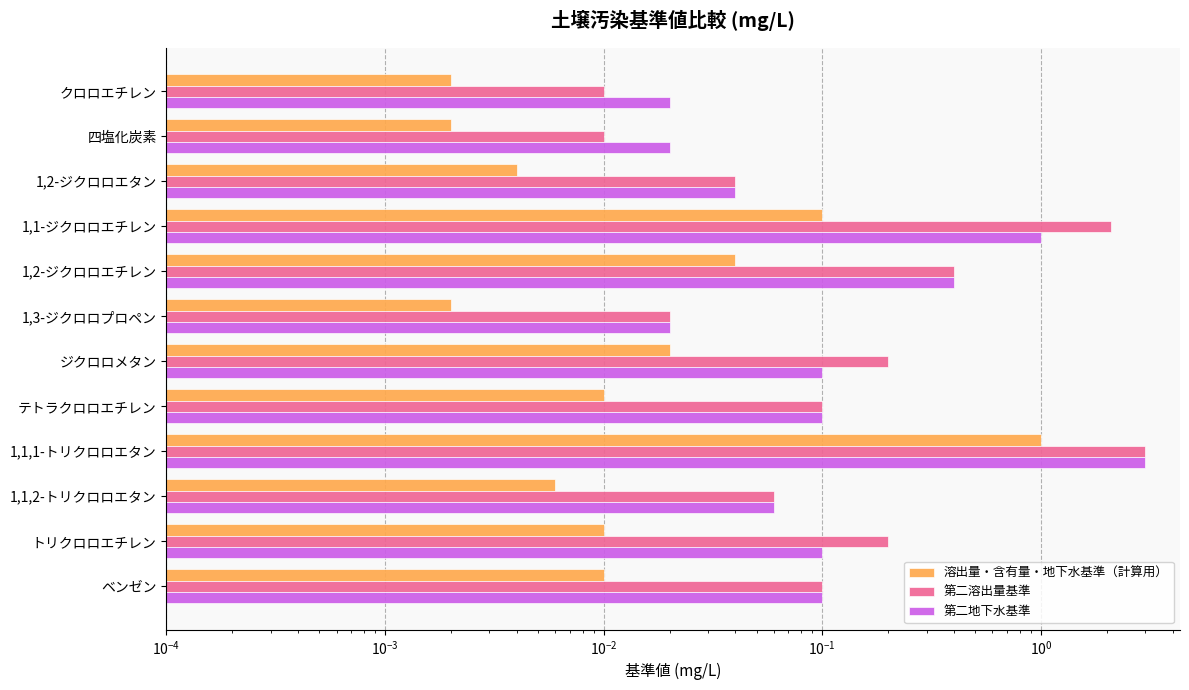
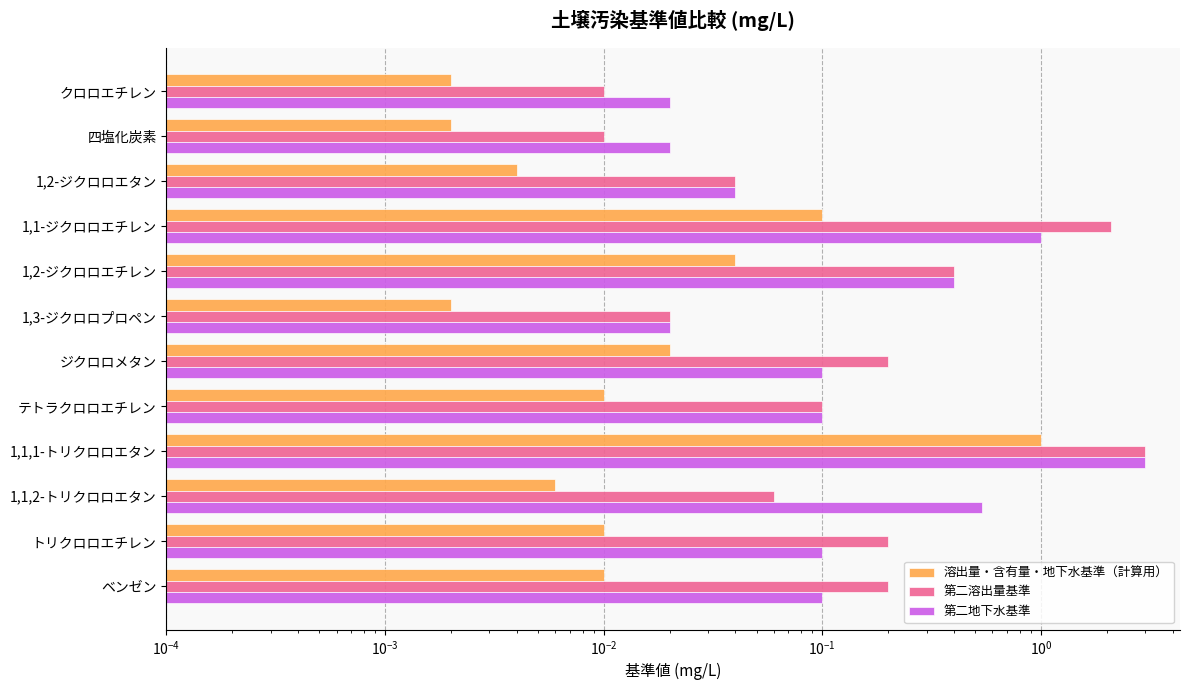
  {
    "溶出量・含有量・地下水基準（計算用）": {
      "クロロエチレン": 0.0020,
      "四塩化炭素": 0.0020,
      "1,2-ジクロロエタン": 0.0040,
      "1,1-ジクロロエチレン": 0.10,
      "1,2-ジクロロエチレン": 0.04,
      "1,3-ジクロロプロペン": 0.0020,
      "ジクロロメタン": 0.02,
      "テトラクロロエチレン": 0.01,
      "1,1,1-トリクロロエタン": 1.0,
      "1,1,2-トリクロロエタン": 0.0060,
      "トリクロロエチレン": 0.01,
      "ベンゼン": 0.01
    },
    "第二溶出量基準": {
      "クロロエチレン": 0.010,
      "四塩化炭素": 0.010,
      "1,2-ジクロロエタン": 0.040,
      "1,1-ジクロロエチレン": 2.1,
      "1,2-ジクロロエチレン": 0.4,
      "1,3-ジクロロプロペン": 0.020,
      "ジクロロメタン": 0.2,
      "テトラクロロエチレン": 0.1,
      "1,1,1-トリクロロエタン": 3.0,
      "1,1,2-トリクロロエタン": 0.060,
      "トリクロロエチレン": 0.2,
-     "ベンゼン": 0.1
+     "ベンゼン": 0.2
    },
    "第二地下水基準": {
      "クロロエチレン": 0.02,
      "四塩化炭素": 0.02,
      "1,2-ジクロロエタン": 0.04,
      "1,1-ジクロロエチレン": 1.0,
      "1,2-ジクロロエチレン": 0.40,
      "1,3-ジクロロプロペン": 0.02,
      "ジクロロメタン": 0.10,
      "テトラクロロエチレン": 0.10,
      "1,1,1-トリクロロエタン": 3.0,
-     "1,1,2-トリクロロエタン": 0.06,
+     "1,1,2-トリクロロエタン": 0.54,
      "トリクロロエチレン": 0.10,
      "ベンゼン": 0.10
    }
  }
